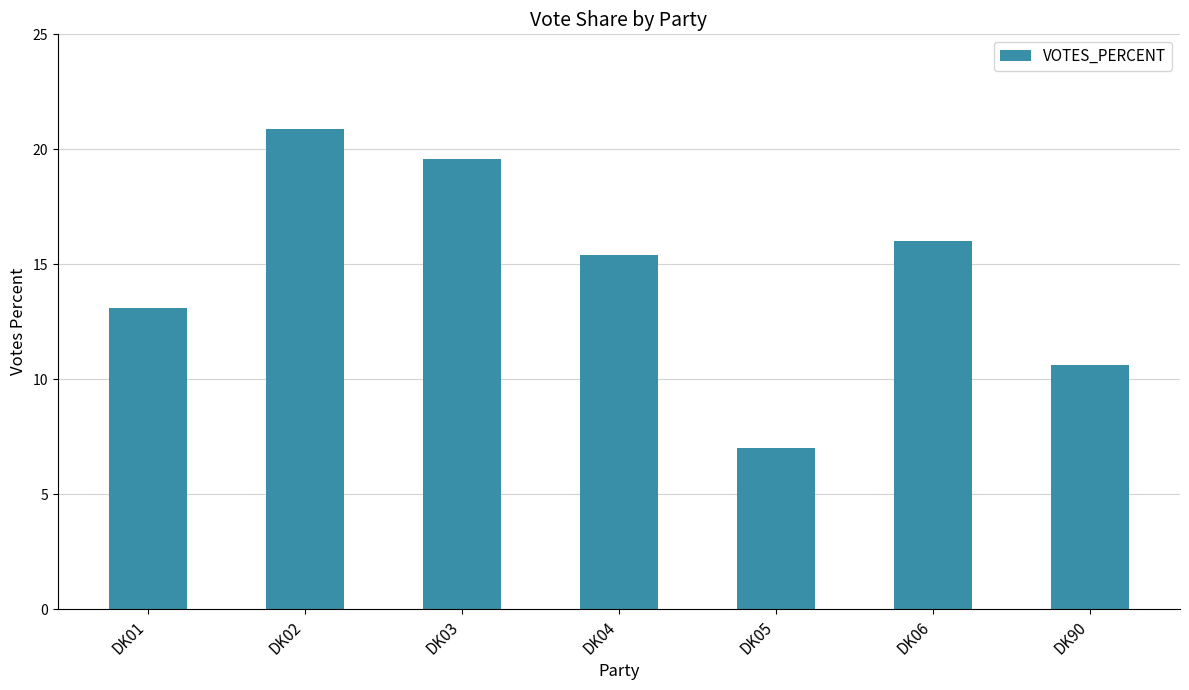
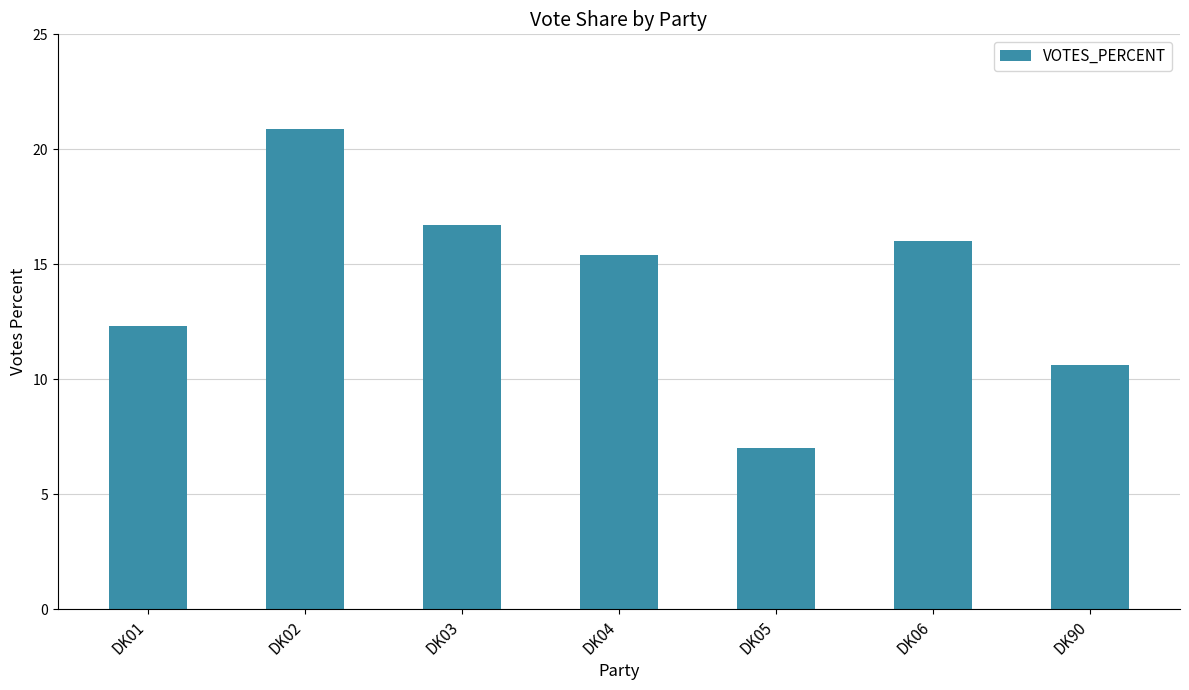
  {
-   "DK01": 13.1,
+   "DK01": 12.3,
    "DK02": 20.9,
-   "DK03": 19.6,
+   "DK03": 16.7,
    "DK04": 15.4,
    "DK05": 7.0,
    "DK06": 16.0,
    "DK90": 10.6
  }
